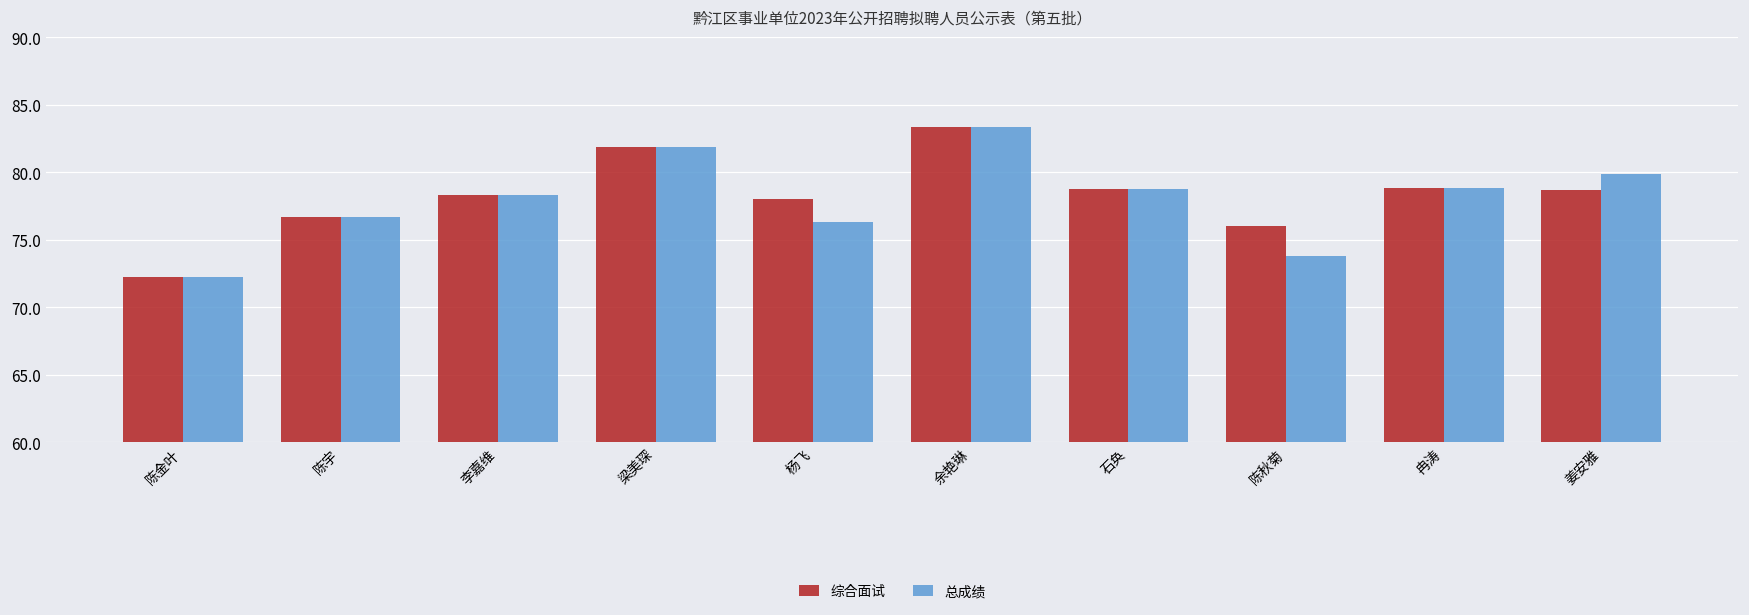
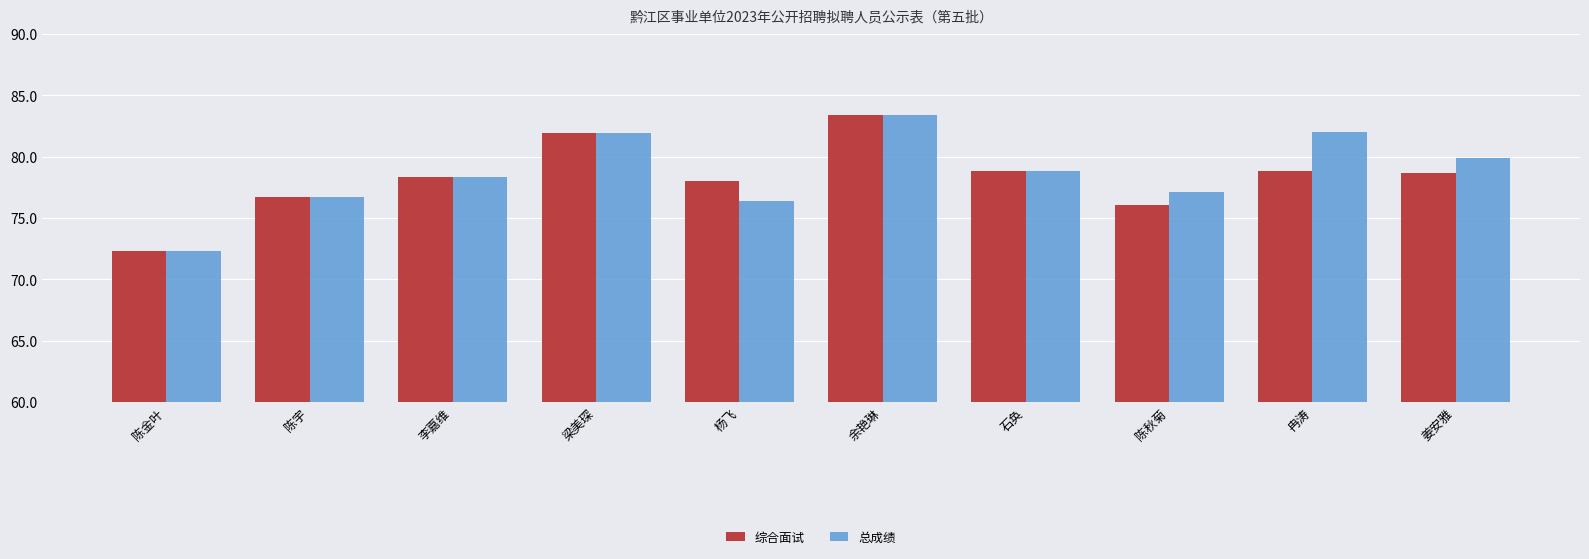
  {
    "综合面试": {
      "陈金叶": 72.3,
      "陈宇": 76.7,
      "李嘉维": 78.3,
      "梁美琛": 81.9,
      "杨飞": 78.0,
      "余艳琳": 83.4,
      "石奂": 78.8,
      "陈秋菊": 76.0,
      "冉涛": 78.9,
      "姜安雅": 78.7
    },
    "总成绩": {
      "陈金叶": 72.3,
      "陈宇": 76.7,
      "李嘉维": 78.3,
      "梁美琛": 81.9,
      "杨飞": 76.4,
      "余艳琳": 83.4,
      "石奂": 78.8,
-     "陈秋菊": 73.8,
-     "冉涛": 78.9,
+     "陈秋菊": 77.1,
+     "冉涛": 82.0,
      "姜安雅": 79.9
    }
  }
